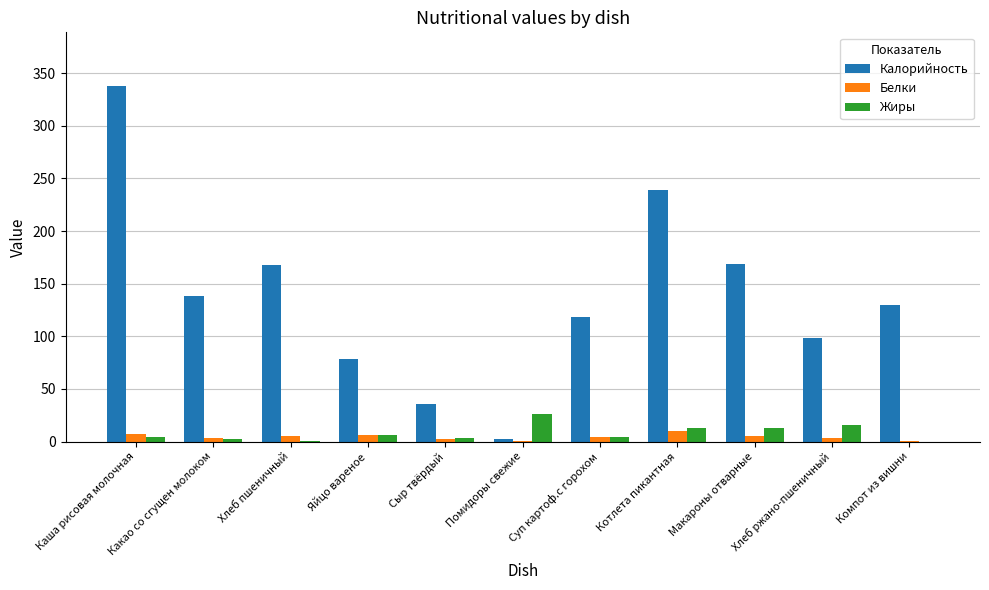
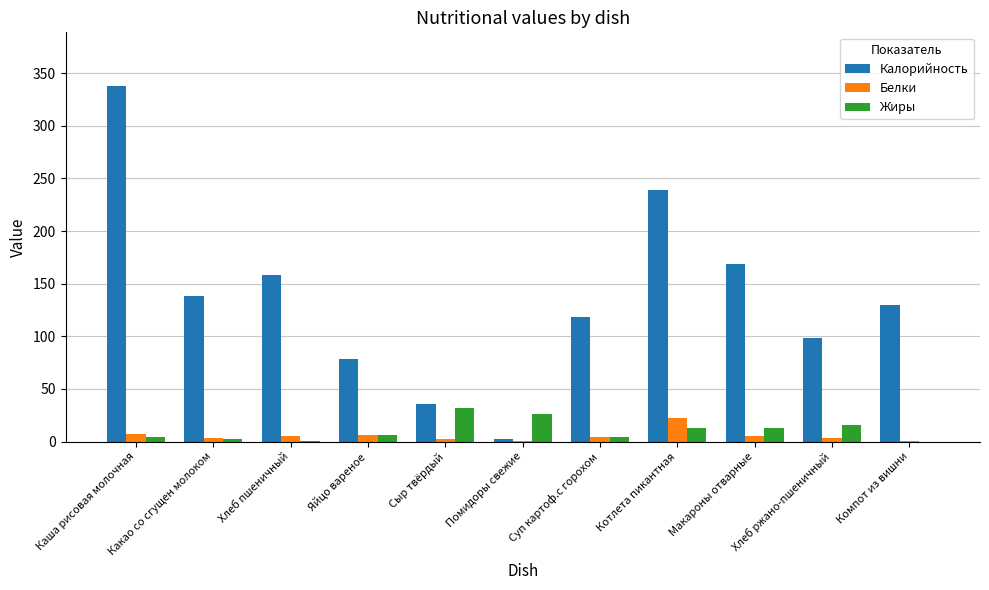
  {
    "Калорийность": {
      "Каша рисовая молочная": 338,
      "Какао со сгущен молоком": 138,
-     "Хлеб пшеничный": 168,
+     "Хлеб пшеничный": 159,
      "Яйцо вареное": 79,
      "Сыр твёрдый": 36,
      "Суп картоф.с горохом": 119,
      "Котлета пикантная": 239,
      "Макароны отварные": 169,
      "Хлеб ржано-пшеничный": 98,
      "Компот из вишни": 130
    },
    "Белки": {
      "Каша рисовая молочная": 7,
      "Какао со сгущен молоком": 4,
      "Хлеб пшеничный": 5,
      "Яйцо вареное": 6,
      "Суп картоф.с горохом": 4,
-     "Котлета пикантная": 10,
+     "Котлета пикантная": 22,
      "Макароны отварные": 5,
      "Хлеб ржано-пшеничный": 3
    },
    "Жиры": {
      "Каша рисовая молочная": 4,
      "Какао со сгущен молоком": 3,
      "Яйцо вареное": 6,
-     "Сыр твёрдый": 3,
+     "Сыр твёрдый": 32,
      "Помидоры свежие": 26,
      "Суп картоф.с горохом": 4,
      "Котлета пикантная": 13,
      "Макароны отварные": 13,
      "Хлеб ржано-пшеничный": 16,
      "Компот из вишни": 0
    }
  }
